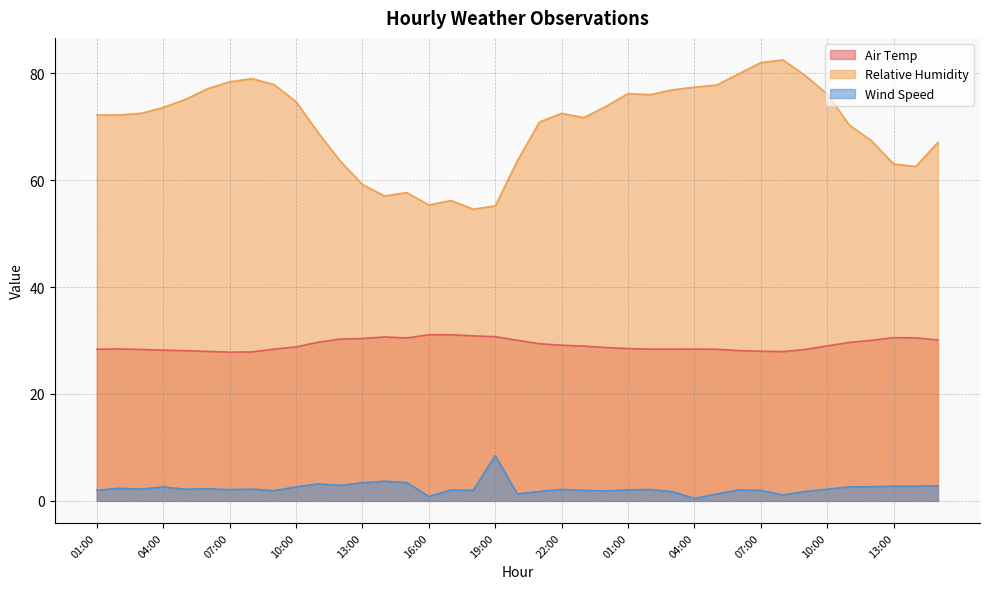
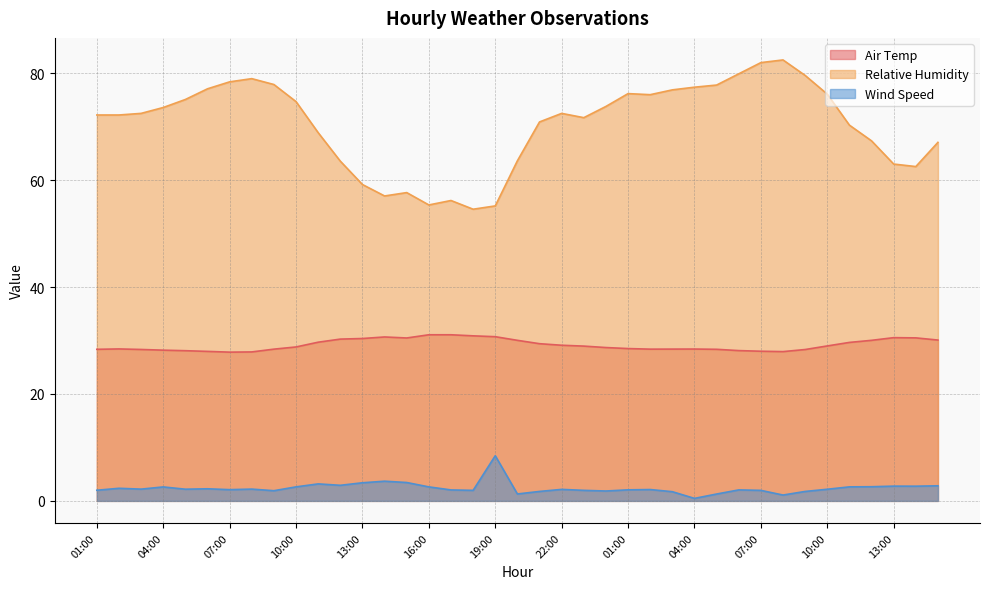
  {
    "Wind Speed": {
-     "16:00": 1,
+     "16:00": 3,
      "19:00": 8,
      "22:00": 2
    }
  }
